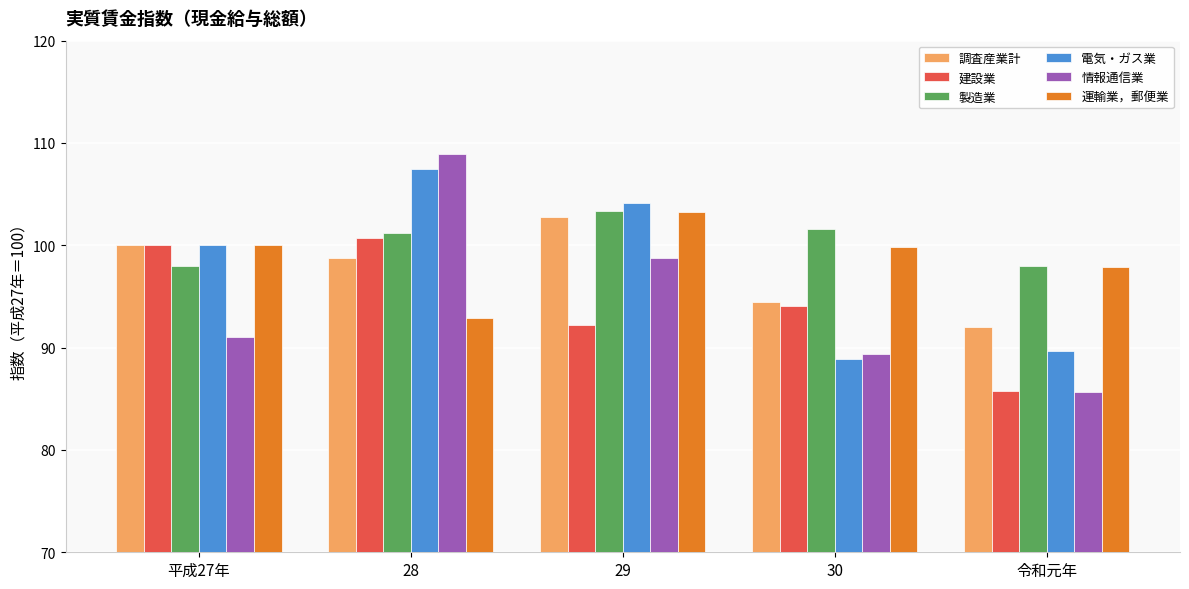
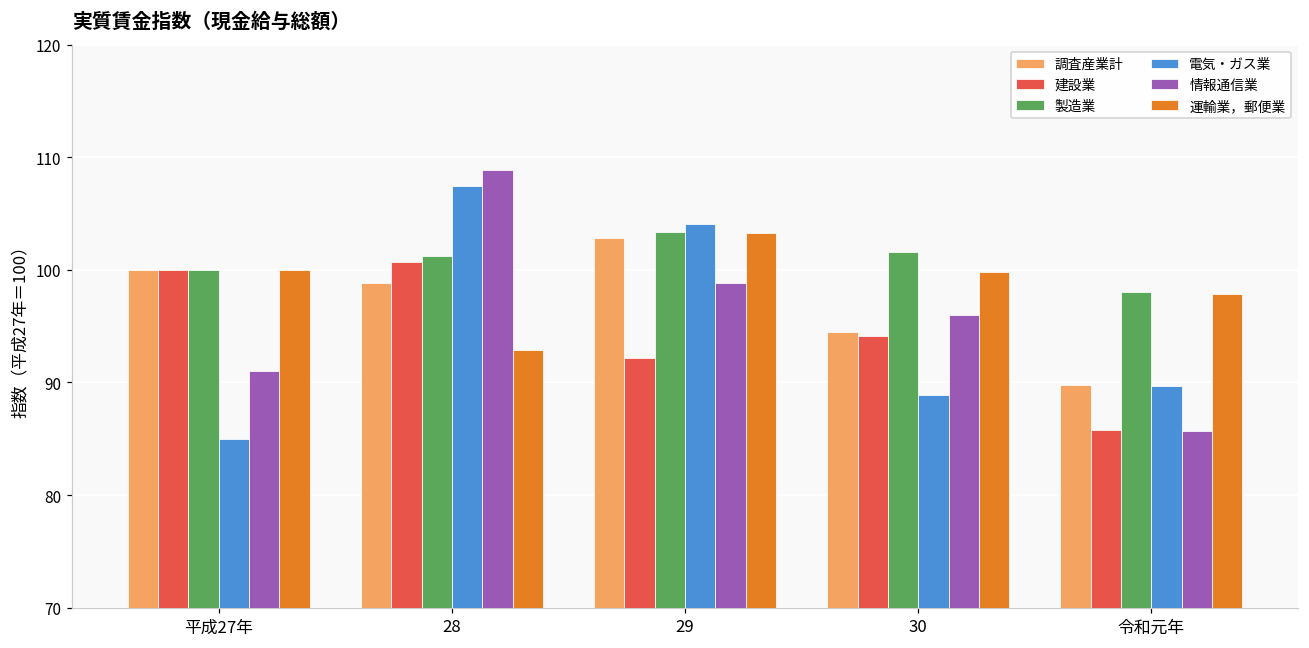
  {
    "調査産業計": {
      "平成27年": 100.0,
      "28": 98.8,
      "29": 102.8,
      "30": 94.5,
-     "令和元年": 92.0
+     "令和元年": 89.8
    },
    "製造業": {
-     "平成27年": 98,
+     "平成27年": 100,
      "28": 101,
      "29": 103.4,
      "30": 101.6,
      "令和元年": 98
    },
    "電気・ガス業": {
-     "平成27年": 100,
+     "平成27年": 85,
      "28": 107.5,
      "29": 104,
      "30": 89,
      "令和元年": 89.7
    },
    "情報通信業": {
      "平成27年": 91.0,
      "28": 108.9,
      "29": 98.8,
-     "30": 89.4,
+     "30": 96.0,
      "令和元年": 85.7
    }
  }
